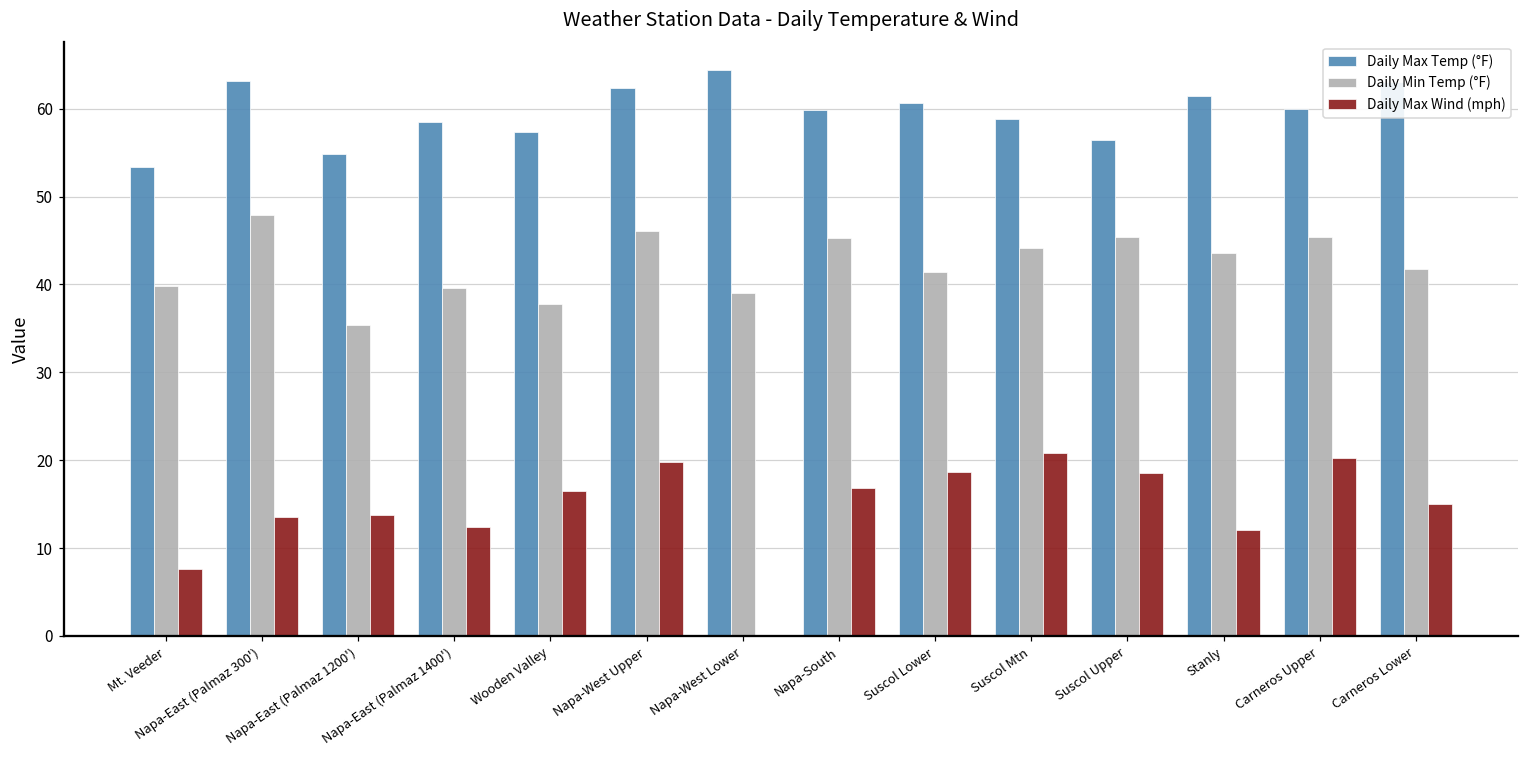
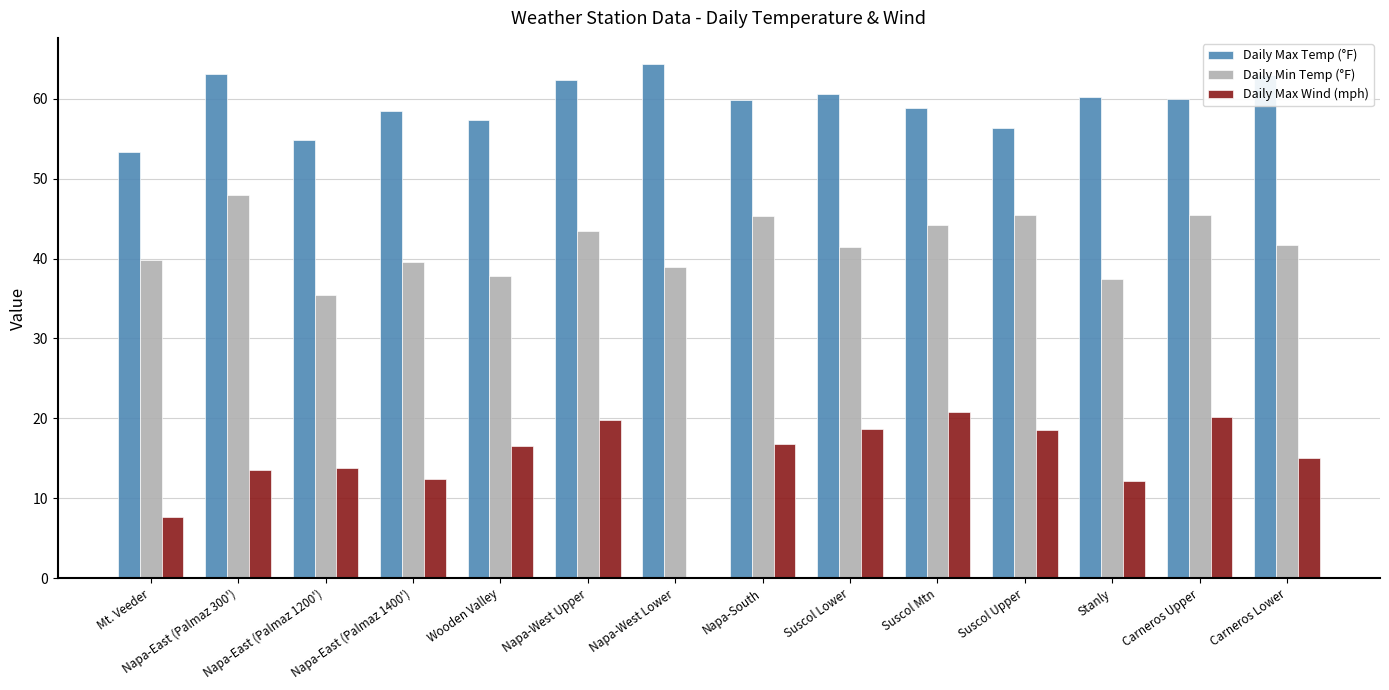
  {
    "Daily Max Temp (°F)": {
      "Mt. Veeder": 53,
      "Napa-East (Palmaz 300')": 63,
      "Napa-East (Palmaz 1200')": 55,
      "Napa-East (Palmaz 1400')": 59,
      "Wooden Valley": 57,
      "Napa-West Upper": 62,
      "Napa-West Lower": 64,
      "Napa-South": 60,
      "Suscol Lower": 61,
      "Suscol Mtn": 59,
      "Suscol Upper": 56,
-     "Stanly": 61,
+     "Stanly": 60,
      "Carneros Upper": 60
    },
    "Daily Min Temp (°F)": {
      "Mt. Veeder": 40,
      "Napa-East (Palmaz 300')": 48,
      "Napa-East (Palmaz 1200')": 35,
      "Napa-East (Palmaz 1400')": 40,
      "Wooden Valley": 38,
-     "Napa-West Upper": 46,
+     "Napa-West Upper": 44,
      "Napa-West Lower": 39,
      "Napa-South": 45,
      "Suscol Lower": 41,
      "Suscol Mtn": 44,
      "Suscol Upper": 45,
-     "Stanly": 44,
+     "Stanly": 38,
      "Carneros Upper": 45,
      "Carneros Lower": 42
    },
    "Daily Max Wind (mph)": {
      "Mt. Veeder": 8,
      "Napa-East (Palmaz 300')": 14,
      "Napa-East (Palmaz 1200')": 14,
      "Napa-East (Palmaz 1400')": 12,
      "Wooden Valley": 17,
      "Napa-West Upper": 20,
      "Napa-West Lower": 0,
      "Napa-South": 17,
      "Suscol Lower": 19,
      "Suscol Mtn": 21,
      "Suscol Upper": 19,
      "Stanly": 12,
      "Carneros Upper": 20,
      "Carneros Lower": 15
    }
  }
